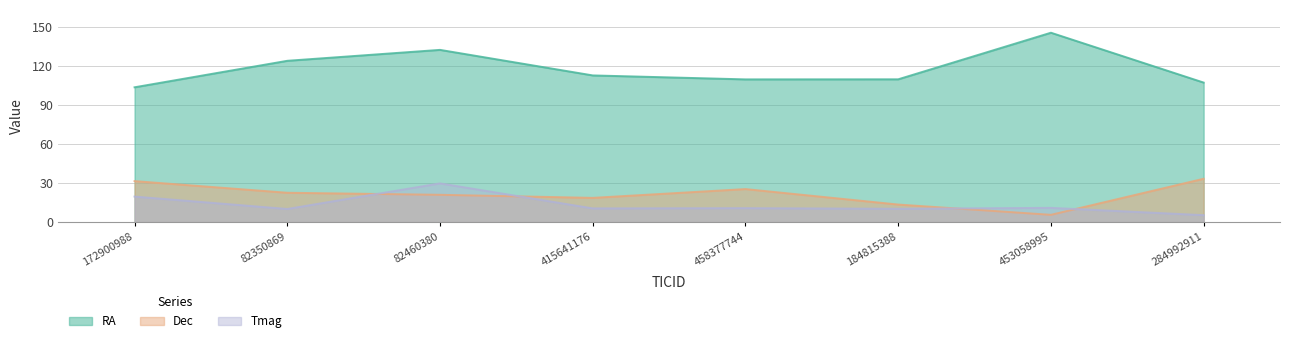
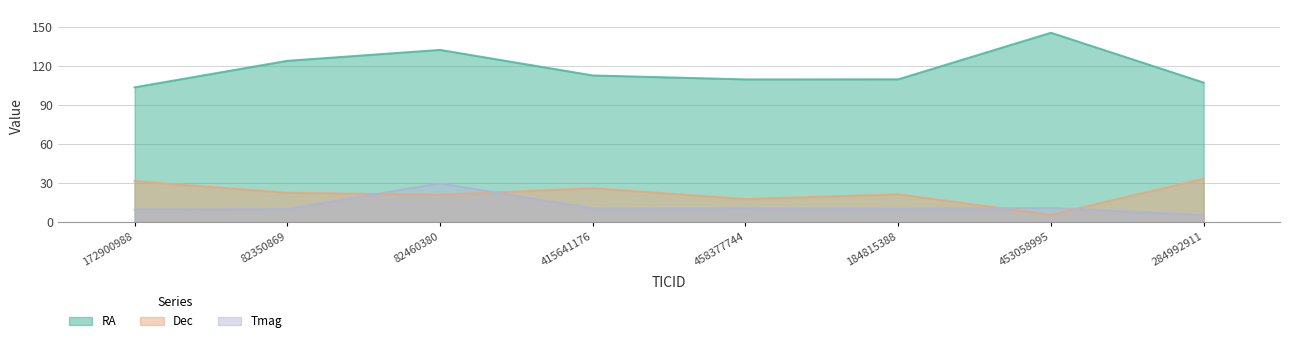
  {
    "RA": {
      "172900988": 104,
      "82350869": 124,
      "82460380": 133,
      "415641176": 113,
      "458377744": 110,
      "184815388": 110,
      "453058995": 146,
      "284992911": 107
    },
    "Dec": {
      "172900988": 32,
      "82350869": 23,
      "82460380": 21,
-     "415641176": 19,
-     "458377744": 25,
-     "184815388": 14,
+     "415641176": 26,
+     "458377744": 18,
+     "184815388": 21,
      "453058995": 6,
      "284992911": 33
    },
    "Tmag": {
-     "172900988": 20,
+     "172900988": 10,
      "82350869": 10,
      "82460380": 30,
      "415641176": 11,
      "458377744": 11,
      "184815388": 10,
      "453058995": 11,
      "284992911": 5
    }
  }
